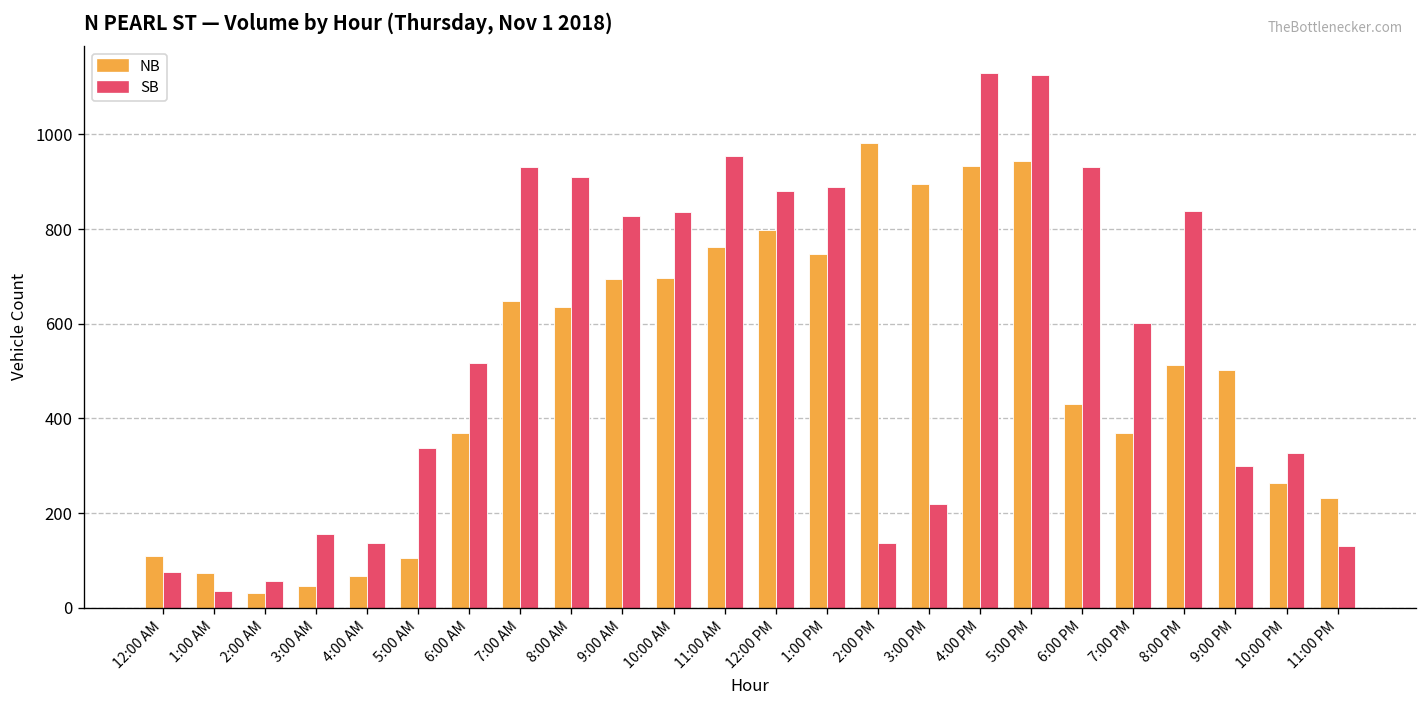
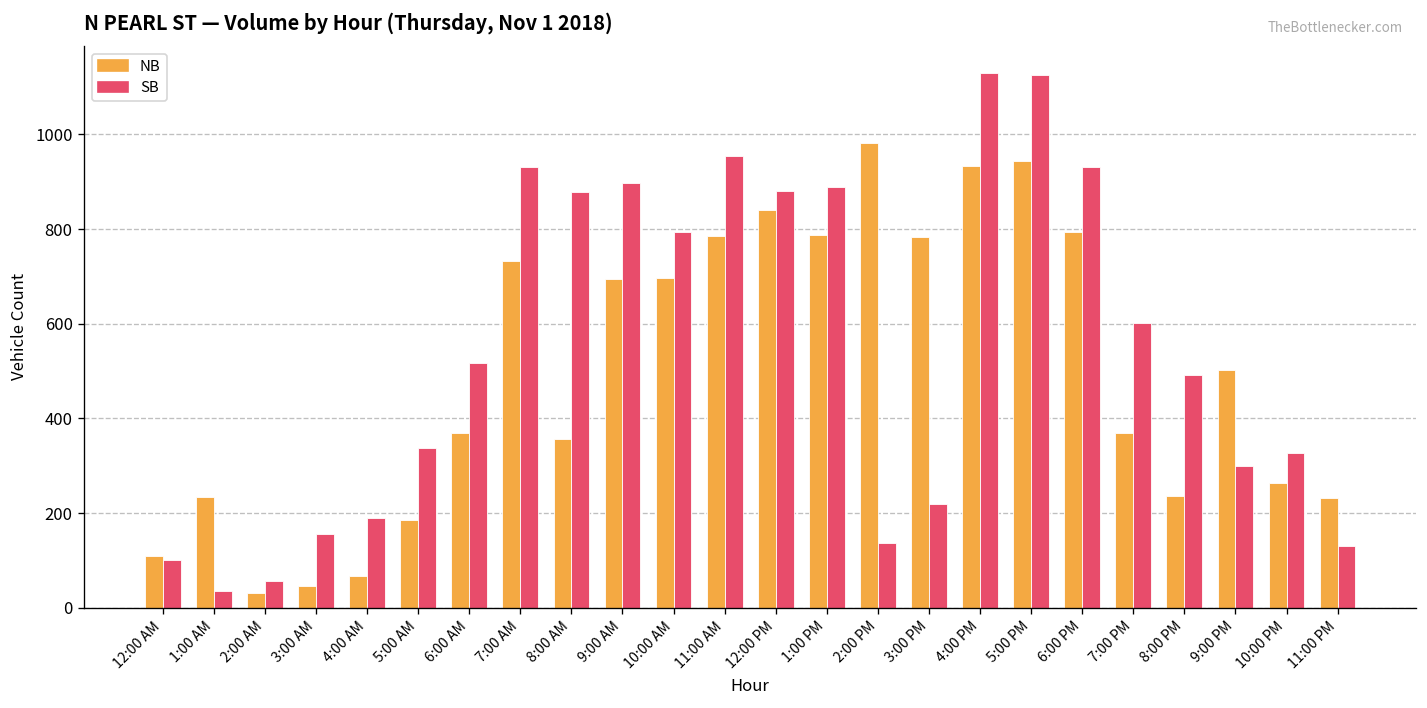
  {
    "NB": {
      "12:00 AM": 110,
-     "1:00 AM": 70,
+     "1:00 AM": 230,
      "2:00 AM": 30,
      "3:00 AM": 50,
      "4:00 AM": 70,
-     "5:00 AM": 100,
+     "5:00 AM": 190,
      "6:00 AM": 370,
-     "7:00 AM": 650,
-     "8:00 AM": 640,
+     "7:00 AM": 730,
+     "8:00 AM": 360,
      "9:00 AM": 700,
      "10:00 AM": 700,
-     "11:00 AM": 760,
-     "12:00 PM": 800,
-     "1:00 PM": 750,
+     "11:00 AM": 790,
+     "12:00 PM": 840,
+     "1:00 PM": 790,
      "2:00 PM": 980,
-     "3:00 PM": 900,
+     "3:00 PM": 780,
      "4:00 PM": 930,
      "5:00 PM": 940,
-     "6:00 PM": 430,
+     "6:00 PM": 790,
      "7:00 PM": 370,
-     "8:00 PM": 510,
+     "8:00 PM": 240,
      "9:00 PM": 500,
      "10:00 PM": 260,
      "11:00 PM": 230
    },
    "SB": {
-     "12:00 AM": 80,
+     "12:00 AM": 100,
      "1:00 AM": 40,
      "2:00 AM": 60,
      "3:00 AM": 160,
-     "4:00 AM": 140,
+     "4:00 AM": 190,
      "5:00 AM": 340,
      "6:00 AM": 520,
      "7:00 AM": 930,
-     "8:00 AM": 910,
-     "9:00 AM": 830,
-     "10:00 AM": 840,
+     "8:00 AM": 880,
+     "9:00 AM": 900,
+     "10:00 AM": 790,
      "11:00 AM": 960,
      "12:00 PM": 880,
      "1:00 PM": 890,
      "2:00 PM": 140,
      "3:00 PM": 220,
      "4:00 PM": 1130,
      "5:00 PM": 1130,
      "6:00 PM": 930,
      "7:00 PM": 600,
-     "8:00 PM": 840,
+     "8:00 PM": 490,
      "9:00 PM": 300,
      "10:00 PM": 330,
      "11:00 PM": 130
    }
  }
